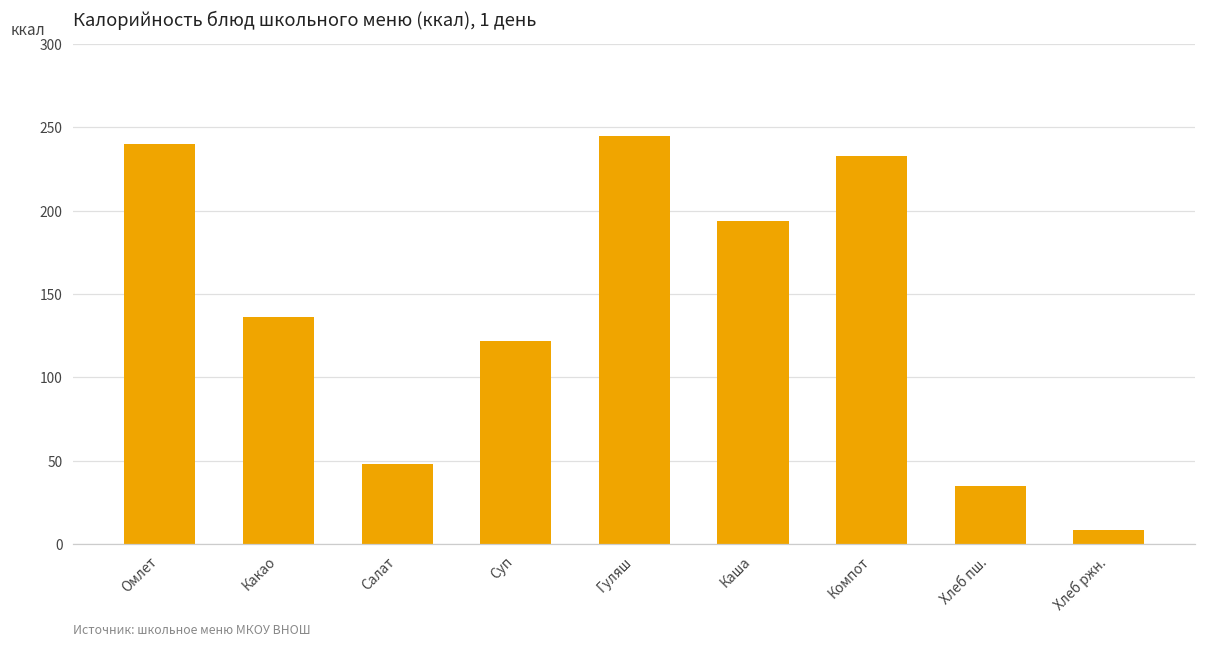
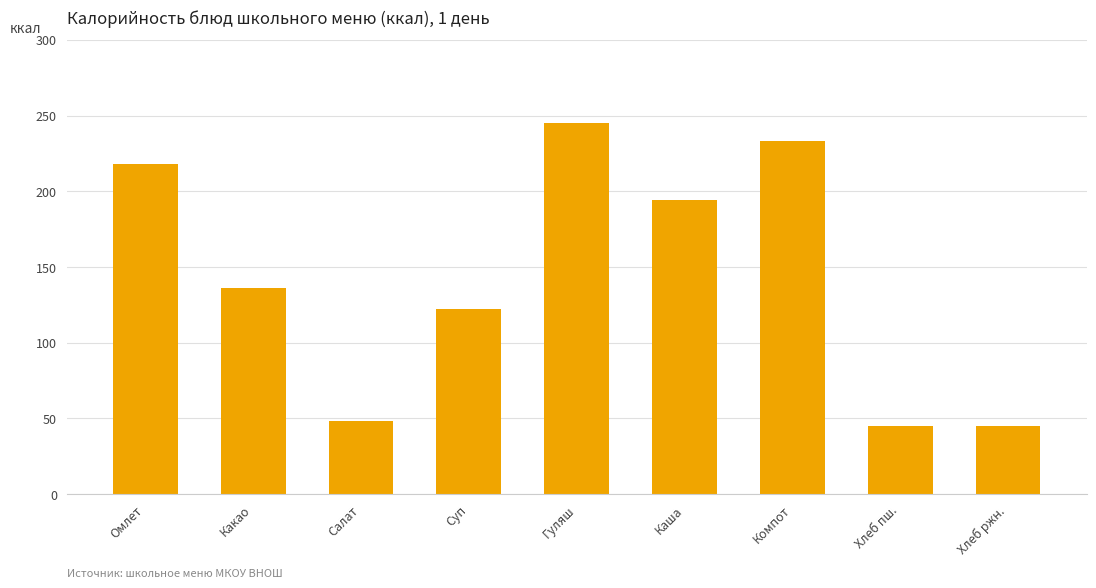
  {
-   "Омлет": 240,
+   "Омлет": 218,
    "Какао": 136,
    "Салат": 48,
    "Суп": 122,
    "Гуляш": 245,
    "Каша": 194,
    "Компот": 233,
-   "Хлеб пш.": 35,
-   "Хлеб ржн.": 8
+   "Хлеб пш.": 45,
+   "Хлеб ржн.": 45
  }
